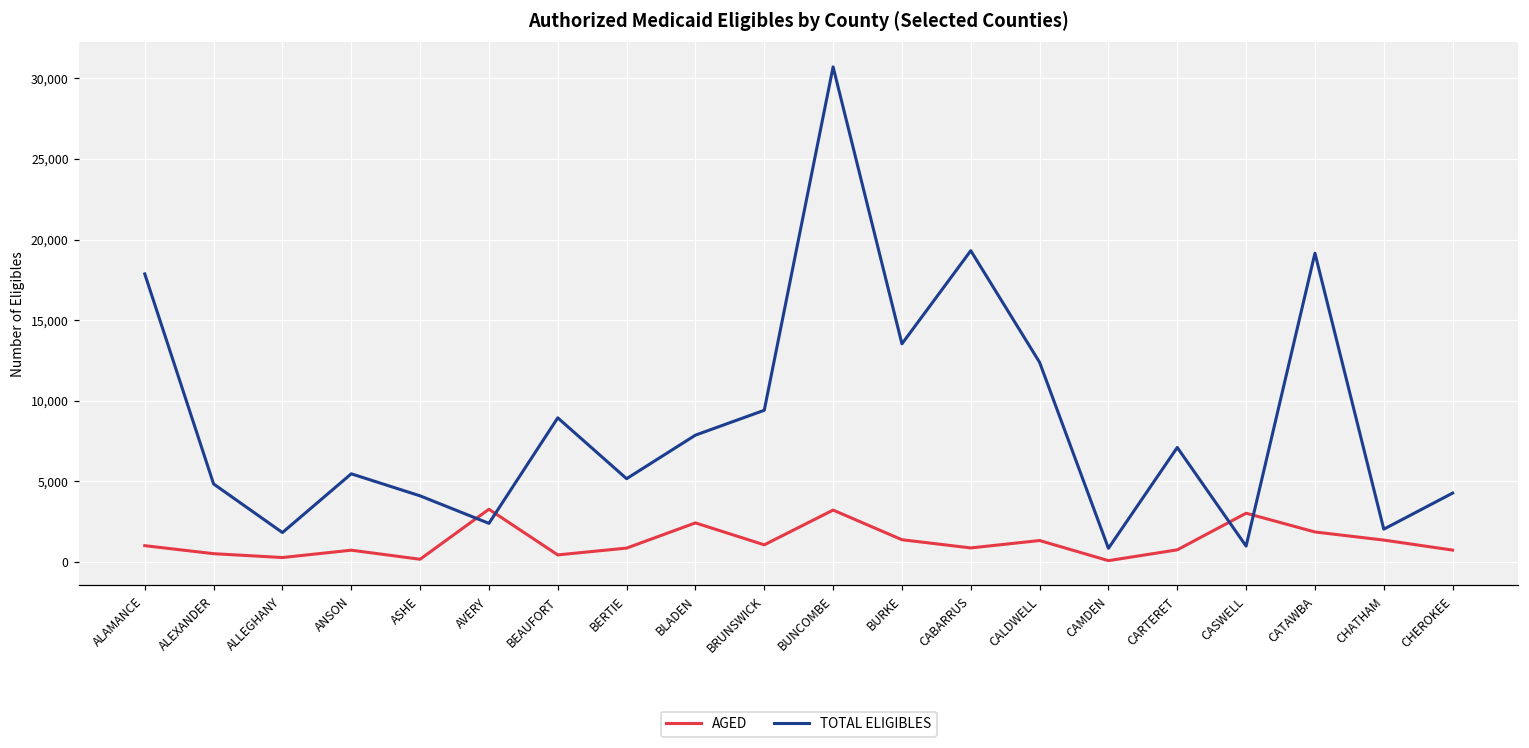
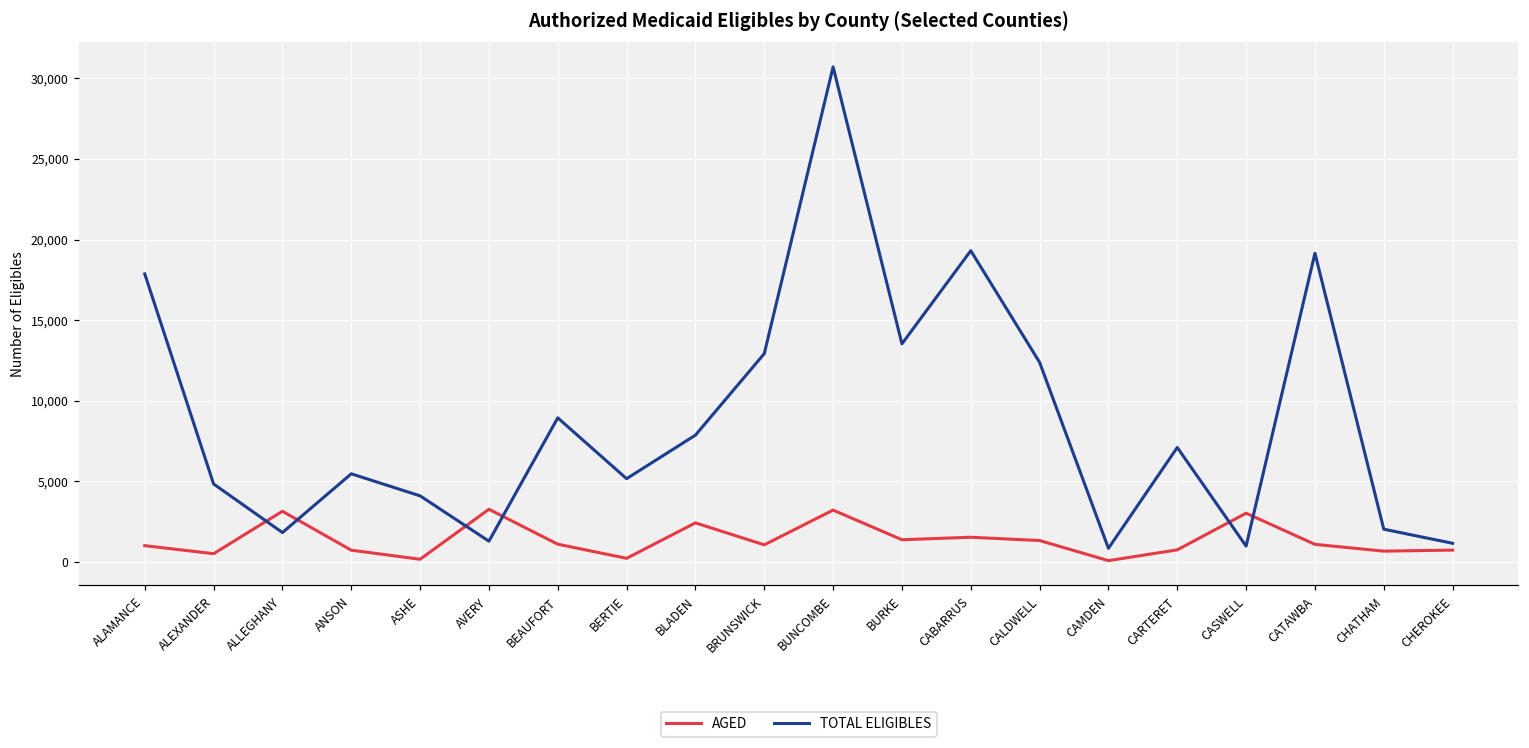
  {
    "AGED": {
      "ALAMANCE": "1,000",
      "ALEXANDER": "500",
-     "ALLEGHANY": "300",
+     "ALLEGHANY": "3,100",
      "ANSON": "700",
      "ASHE": "200",
      "AVERY": "3,300",
-     "BEAUFORT": "400",
-     "BERTIE": "900",
+     "BEAUFORT": "1,100",
+     "BERTIE": "200",
      "BLADEN": "2,400",
      "BRUNSWICK": "1,100",
      "BUNCOMBE": "3,200",
      "BURKE": "1,400",
-     "CABARRUS": "900",
+     "CABARRUS": "1,500",
      "CALDWELL": "1,300",
      "CAMDEN": "100",
      "CARTERET": "800",
      "CASWELL": "3,000",
-     "CATAWBA": "1,900",
-     "CHATHAM": "1,400",
+     "CATAWBA": "1,100",
+     "CHATHAM": "700",
      "CHEROKEE": "700"
    },
    "TOTAL ELIGIBLES": {
      "ALAMANCE": "17,900",
      "ALEXANDER": "4,800",
      "ALLEGHANY": "1,800",
      "ANSON": "5,500",
      "ASHE": "4,100",
-     "AVERY": "2,400",
+     "AVERY": "1,300",
      "BEAUFORT": "8,900",
      "BERTIE": "5,200",
      "BLADEN": "7,900",
-     "BRUNSWICK": "9,400",
+     "BRUNSWICK": "12,900",
      "BUNCOMBE": "30,700",
      "BURKE": "13,500",
      "CABARRUS": "19,300",
      "CALDWELL": "12,400",
      "CAMDEN": "800",
      "CARTERET": "7,100",
      "CASWELL": "1,000",
      "CATAWBA": "19,200",
      "CHATHAM": "2,000",
-     "CHEROKEE": "4,300"
+     "CHEROKEE": "1,200"
    }
  }
